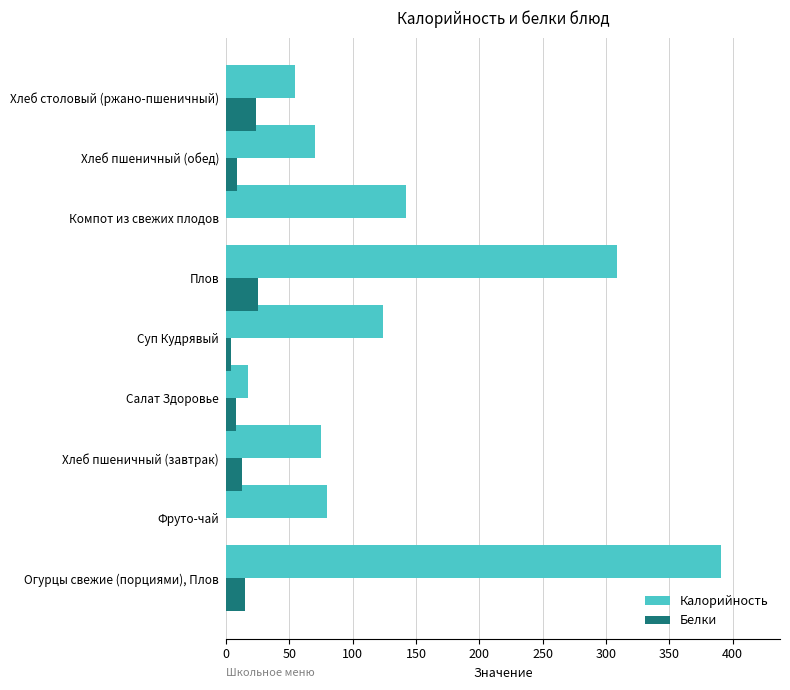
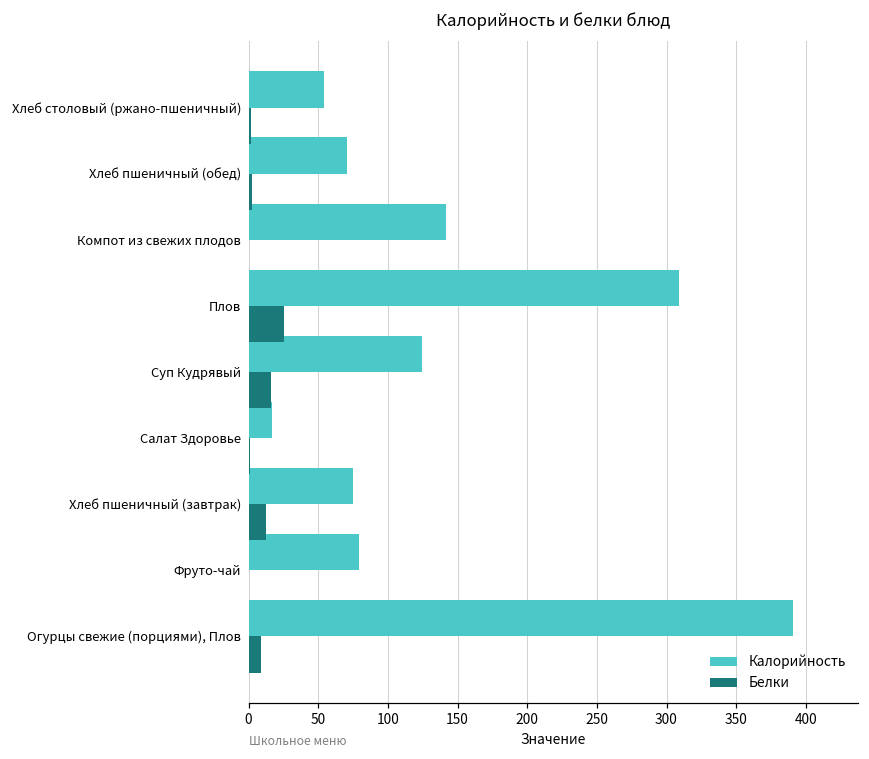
  {
    "Калорийность": {
      "Хлеб столовый (ржано-пшеничный)": 54,
      "Хлеб пшеничный (обед)": 71,
      "Компот из свежих плодов": 142,
      "Плов": 309,
      "Суп Кудрявый": 124,
      "Салат Здоровье": 17,
      "Хлеб пшеничный (завтрак)": 75,
      "Фруто-чай": 79,
      "Огурцы свежие (порциями), Плов": 391
    },
    "Белки": {
-     "Хлеб столовый (ржано-пшеничный)": 24,
-     "Хлеб пшеничный (обед)": 9,
+     "Хлеб столовый (ржано-пшеничный)": 2,
+     "Хлеб пшеничный (обед)": 2,
      "Плов": 26,
-     "Суп Кудрявый": 4,
-     "Салат Здоровье": 8,
+     "Суп Кудрявый": 16,
+     "Салат Здоровье": 1,
      "Хлеб пшеничный (завтрак)": 13,
      "Фруто-чай": 0,
-     "Огурцы свежие (порциями), Плов": 15
+     "Огурцы свежие (порциями), Плов": 9
    }
  }
